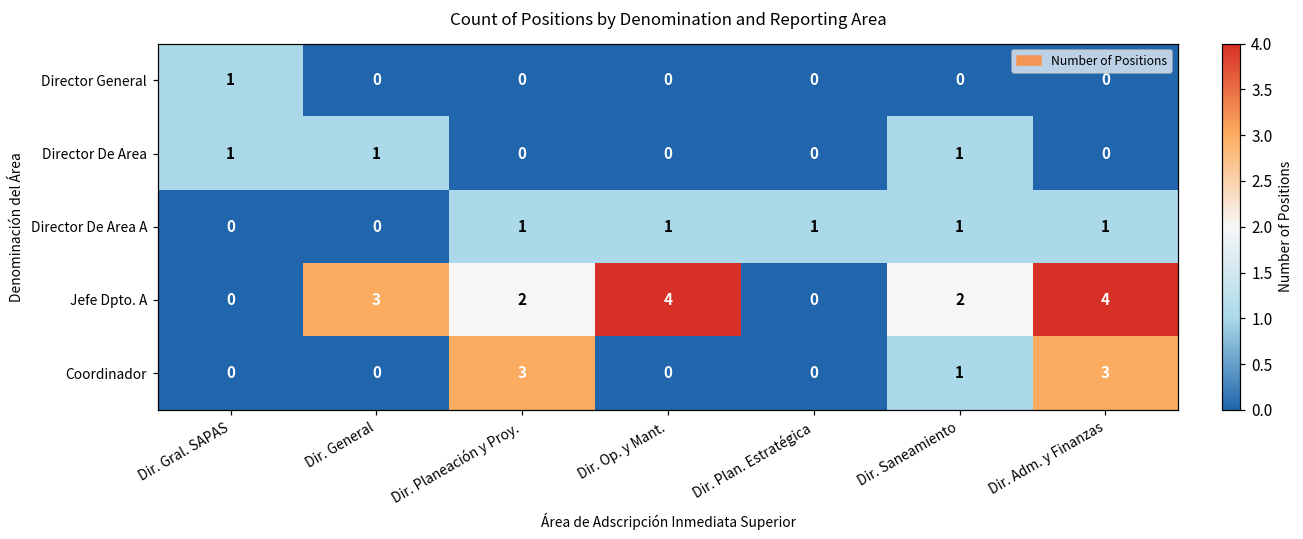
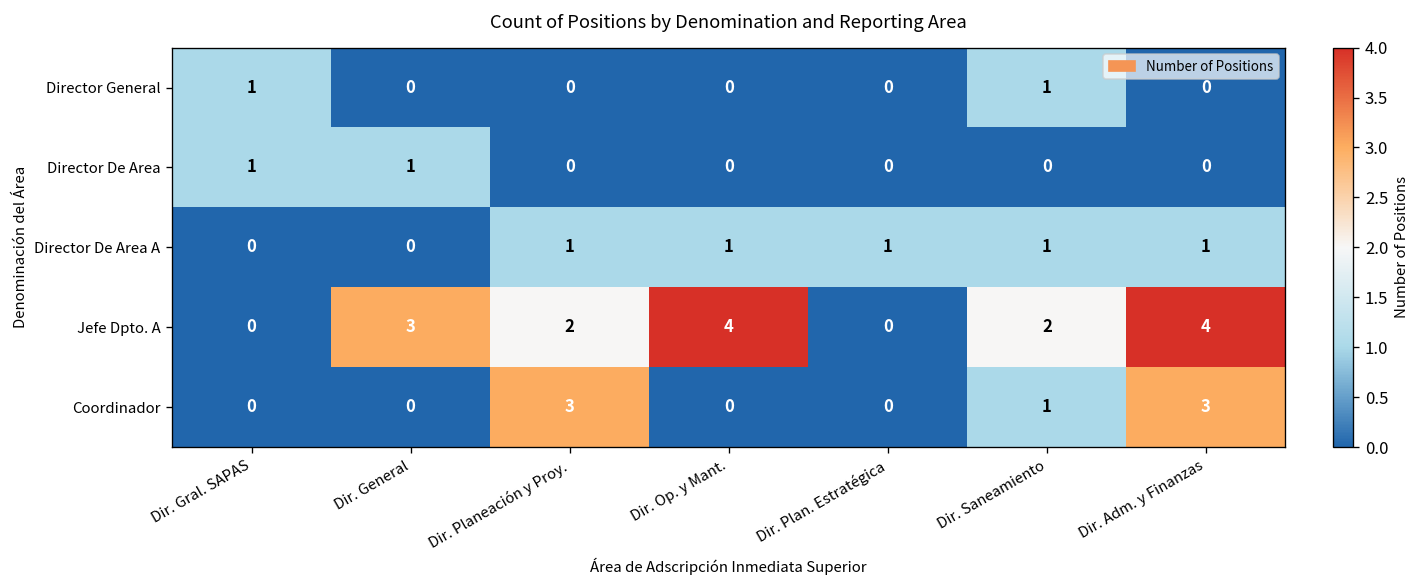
  {
    "Director General": {
      "Dir. Gral. SAPAS": 1,
      "Dir. General": 0,
      "Dir. Planeación y Proy.": 0,
      "Dir. Op. y Mant.": 0,
      "Dir. Plan. Estratégica": 0,
-     "Dir. Saneamiento": 0,
+     "Dir. Saneamiento": 1,
      "Dir. Adm. y Finanzas": 0
    },
    "Director De Area": {
      "Dir. Gral. SAPAS": 1,
      "Dir. General": 1,
      "Dir. Planeación y Proy.": 0,
      "Dir. Op. y Mant.": 0,
      "Dir. Plan. Estratégica": 0,
-     "Dir. Saneamiento": 1,
+     "Dir. Saneamiento": 0,
      "Dir. Adm. y Finanzas": 0
    },
    "Director De Area A": {
      "Dir. Gral. SAPAS": 0,
      "Dir. General": 0,
      "Dir. Planeación y Proy.": 1,
      "Dir. Op. y Mant.": 1,
      "Dir. Plan. Estratégica": 1,
      "Dir. Saneamiento": 1,
      "Dir. Adm. y Finanzas": 1
    },
    "Jefe Dpto. A": {
      "Dir. Gral. SAPAS": 0,
      "Dir. General": 3,
      "Dir. Planeación y Proy.": 2,
      "Dir. Op. y Mant.": 4,
      "Dir. Plan. Estratégica": 0,
      "Dir. Saneamiento": 2,
      "Dir. Adm. y Finanzas": 4
    },
    "Coordinador": {
      "Dir. Gral. SAPAS": 0,
      "Dir. General": 0,
      "Dir. Planeación y Proy.": 3,
      "Dir. Op. y Mant.": 0,
      "Dir. Plan. Estratégica": 0,
      "Dir. Saneamiento": 1,
      "Dir. Adm. y Finanzas": 3
    }
  }
